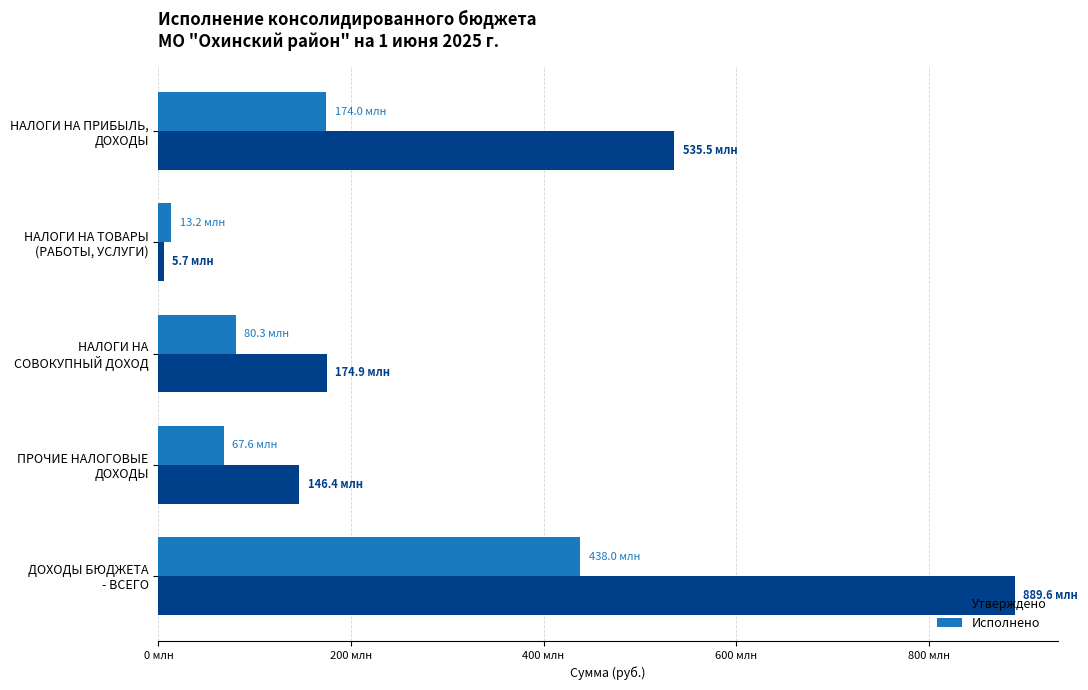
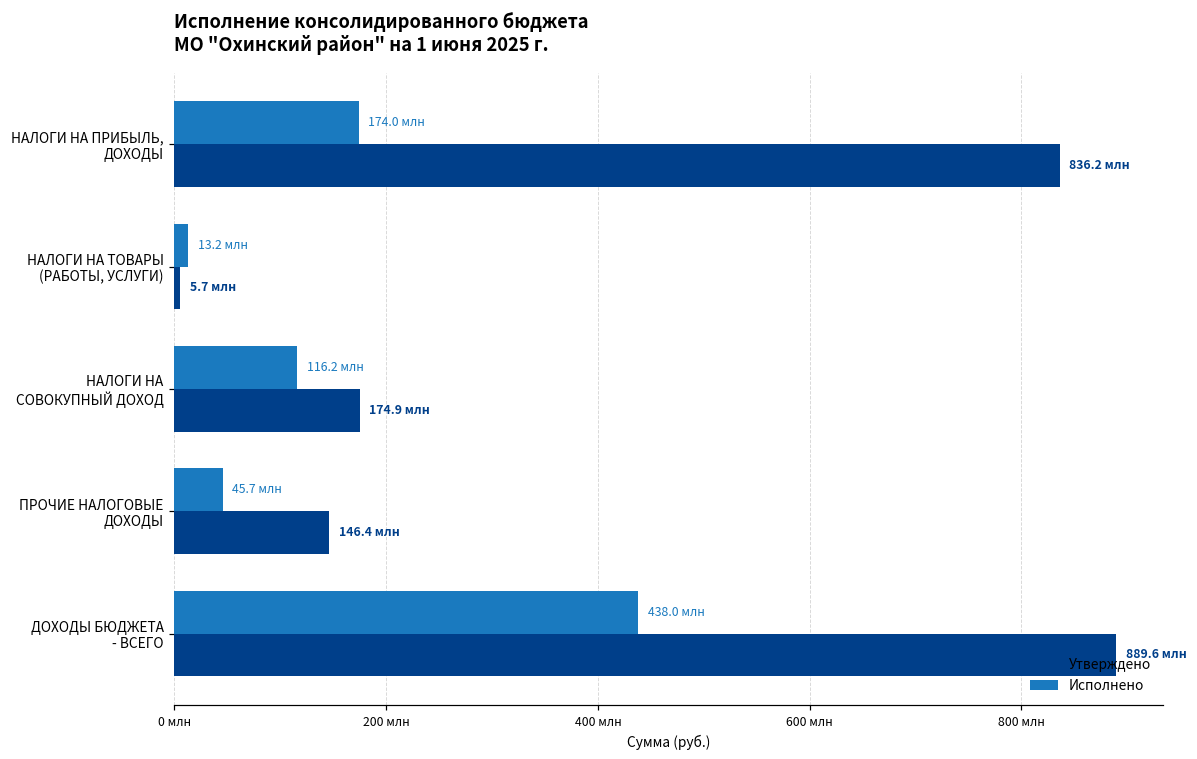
  {
    "Утверждено": {
-     "НАЛОГИ НА ПРИБЫЛЬ, ДОХОДЫ": 535.5
+     "НАЛОГИ НА ПРИБЫЛЬ, ДОХОДЫ": 836.2
    },
    "Исполнено": {
-     "НАЛОГИ НА СОВОКУПНЫЙ ДОХОД": 80.3,
-     "ПРОЧИЕ НАЛОГОВЫЕ ДОХОДЫ": 67.6
+     "НАЛОГИ НА СОВОКУПНЫЙ ДОХОД": 116.2,
+     "ПРОЧИЕ НАЛОГОВЫЕ ДОХОДЫ": 45.7
    }
  }
